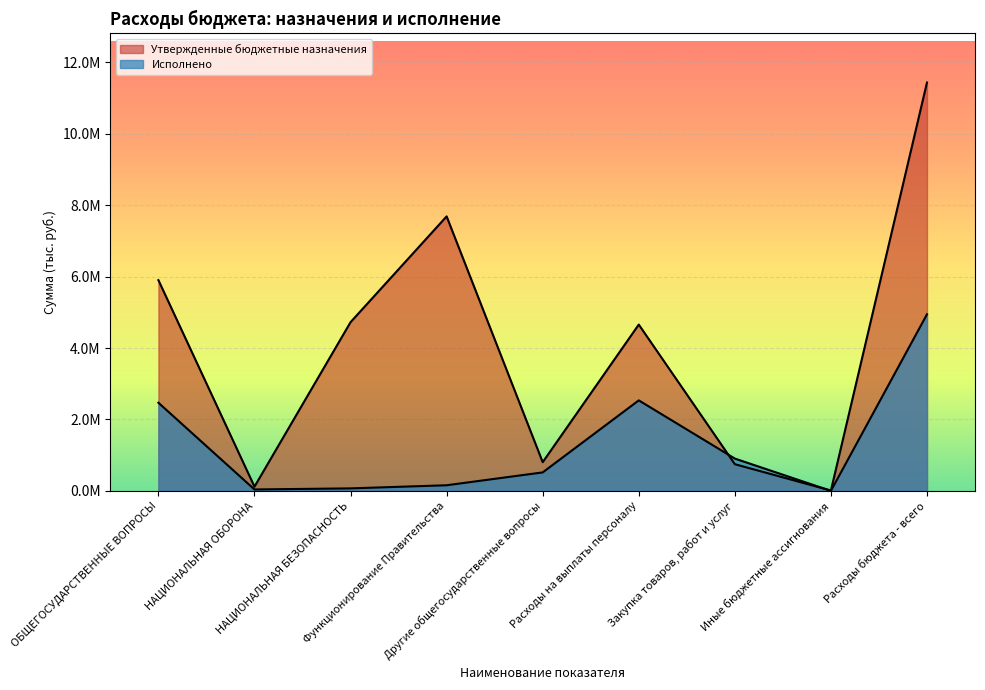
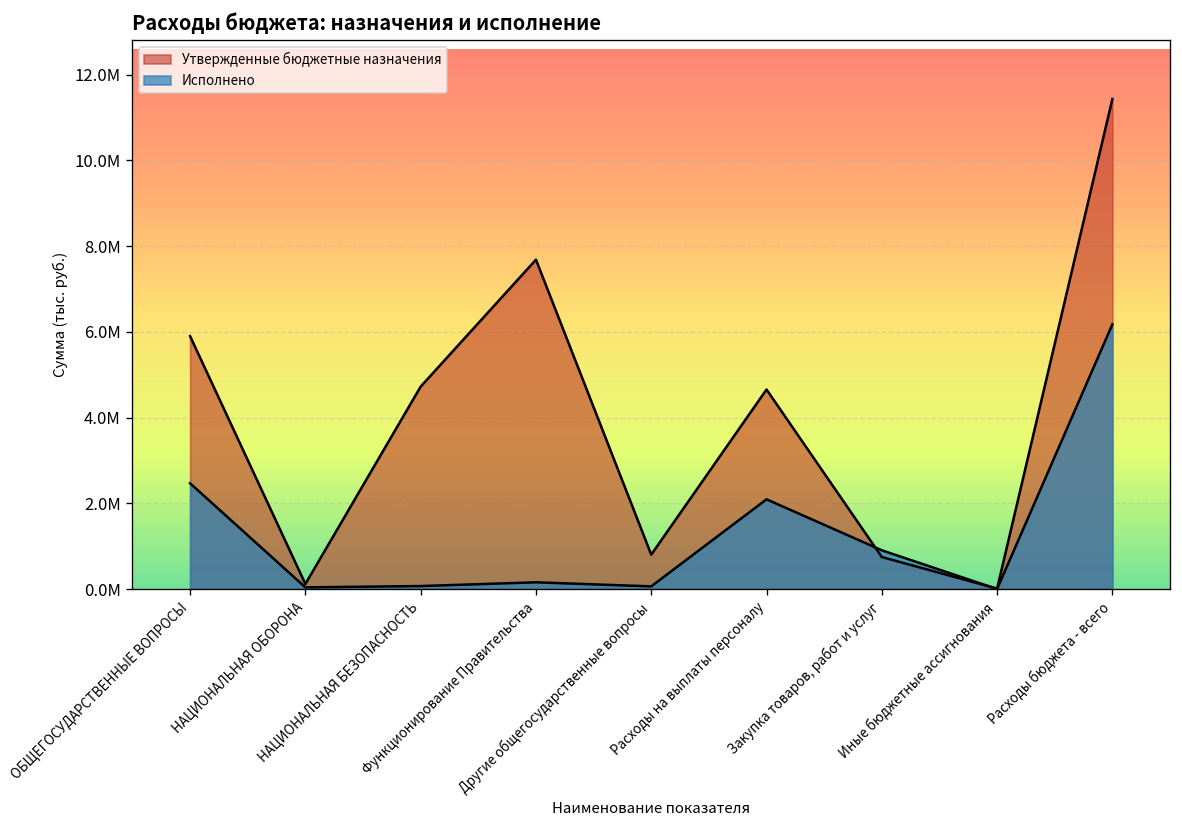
  {
    "Утвержденные бюджетные назначения": {
      "ОБЩЕГОСУДАРСТВЕННЫЕ ВОПРОСЫ": 5900000,
      "НАЦИОНАЛЬНАЯ ОБОРОНА": 100000,
      "НАЦИОНАЛЬНАЯ БЕЗОПАСНОСТЬ": 4700000,
      "Функционирование Правительства": 7700000,
      "Другие общегосударственные вопросы": 800000,
      "Расходы на выплаты персоналу": 4700000,
      "Закупка товаров, работ и услуг": 700000,
      "Расходы бюджета - всего": 11400000
    },
    "Исполнено": {
      "ОБЩЕГОСУДАРСТВЕННЫЕ ВОПРОСЫ": 2500000,
      "НАЦИОНАЛЬНАЯ ОБОРОНА": 0,
      "НАЦИОНАЛЬНАЯ БЕЗОПАСНОСТЬ": 100000,
      "Функционирование Правительства": 200000,
-     "Другие общегосударственные вопросы": 500000,
-     "Расходы на выплаты персоналу": 2500000,
+     "Другие общегосударственные вопросы": 100000,
+     "Расходы на выплаты персоналу": 2100000,
      "Закупка товаров, работ и услуг": 900000,
-     "Расходы бюджета - всего": 4900000
+     "Расходы бюджета - всего": 6200000
    }
  }
